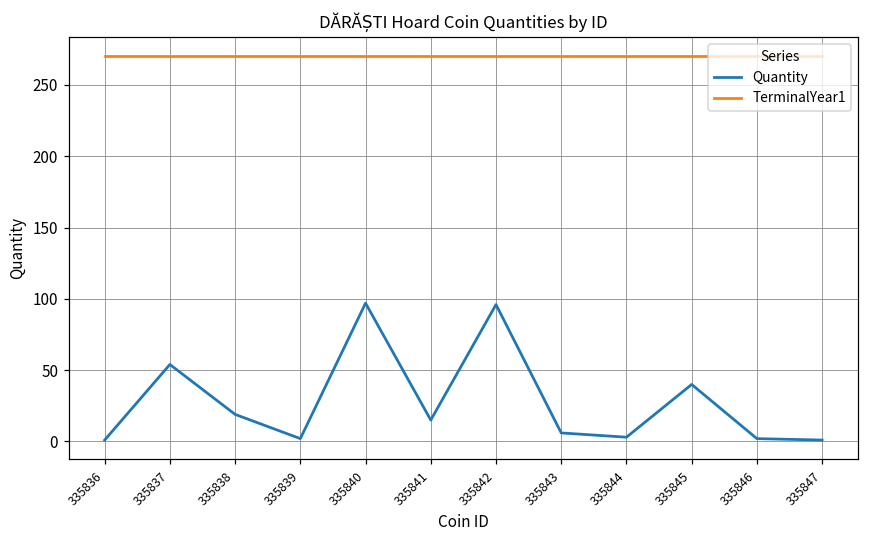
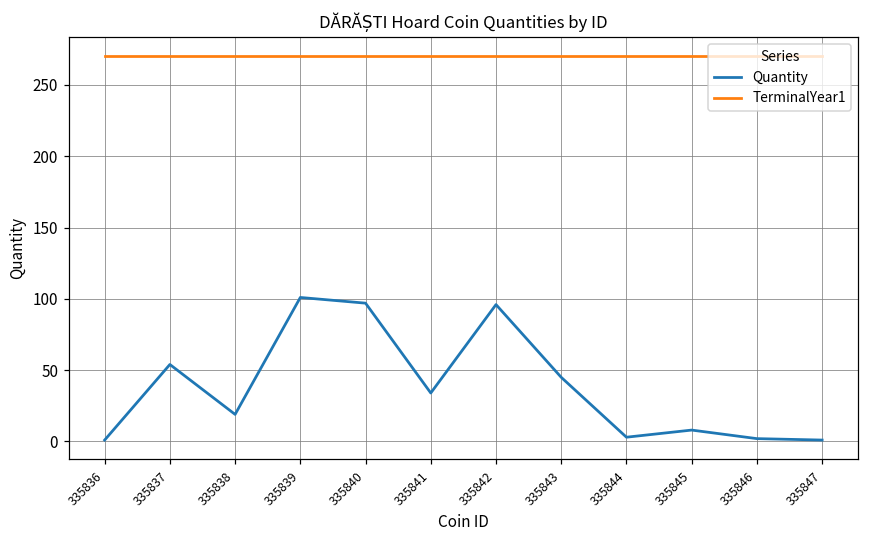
  {
    "Quantity": {
      "335836": 1,
      "335837": 54,
      "335838": 19,
-     "335839": 2,
+     "335839": 101,
      "335840": 97,
-     "335841": 15,
+     "335841": 34,
      "335842": 96,
-     "335843": 6,
+     "335843": 45,
      "335844": 3,
-     "335845": 40,
+     "335845": 8,
      "335846": 2,
      "335847": 1
    },
    "TerminalYear1": {
      "335836": 270,
      "335837": 270,
      "335838": 270,
      "335839": 270,
      "335840": 270,
      "335841": 270,
      "335842": 270,
      "335843": 270,
      "335844": 270,
      "335845": 270
    }
  }
